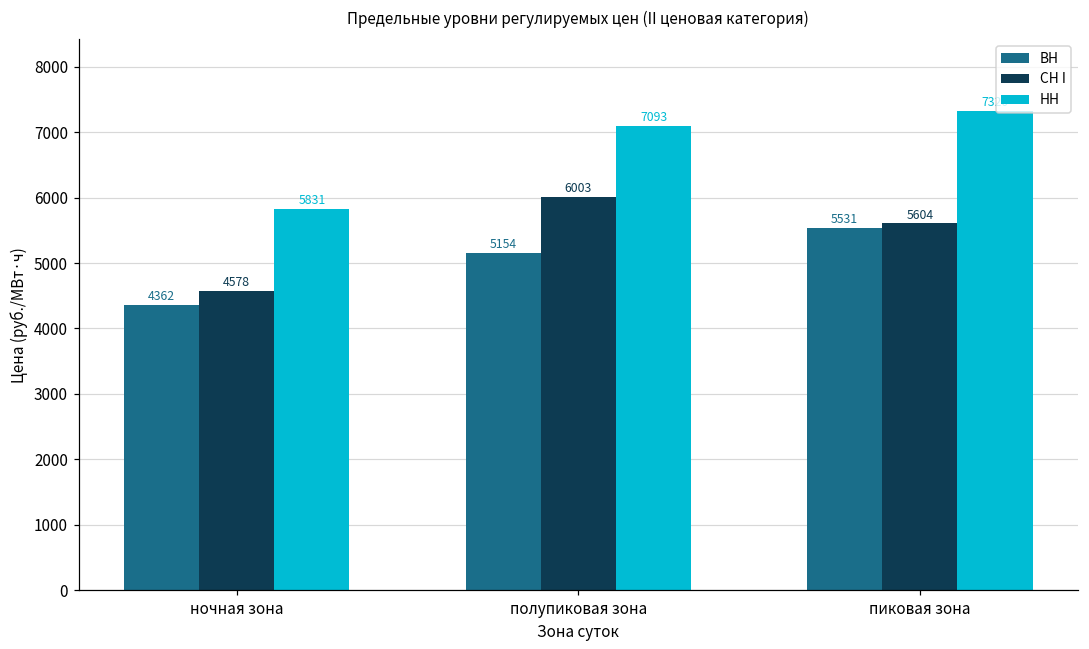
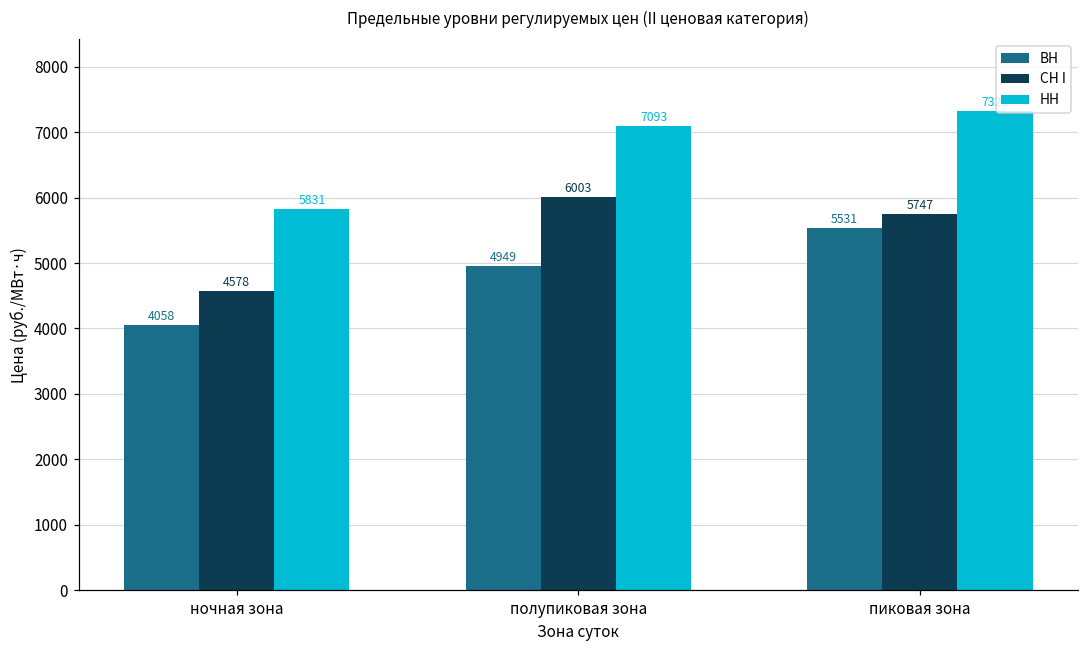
  {
    "ВН": {
-     "ночная зона": 4362,
-     "полупиковая зона": 5154,
+     "ночная зона": 4058,
+     "полупиковая зона": 4949,
      "пиковая зона": 5531
    },
    "СН I": {
      "ночная зона": 4578,
      "полупиковая зона": 6003,
-     "пиковая зона": 5604
+     "пиковая зона": 5747
    },
    "НН": {
      "ночная зона": 5831,
      "полупиковая зона": 7093
    }
  }
